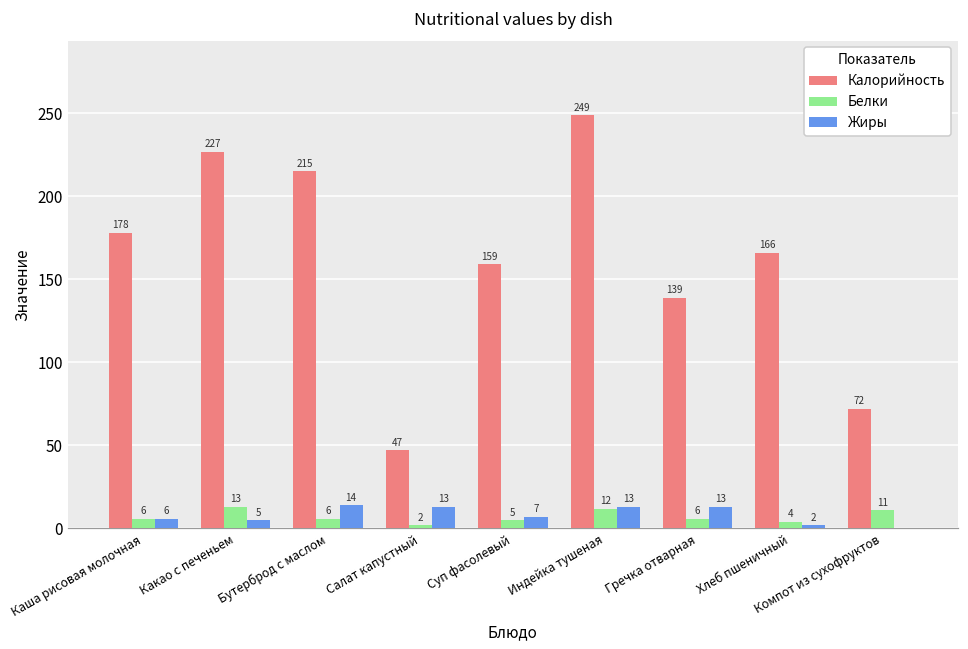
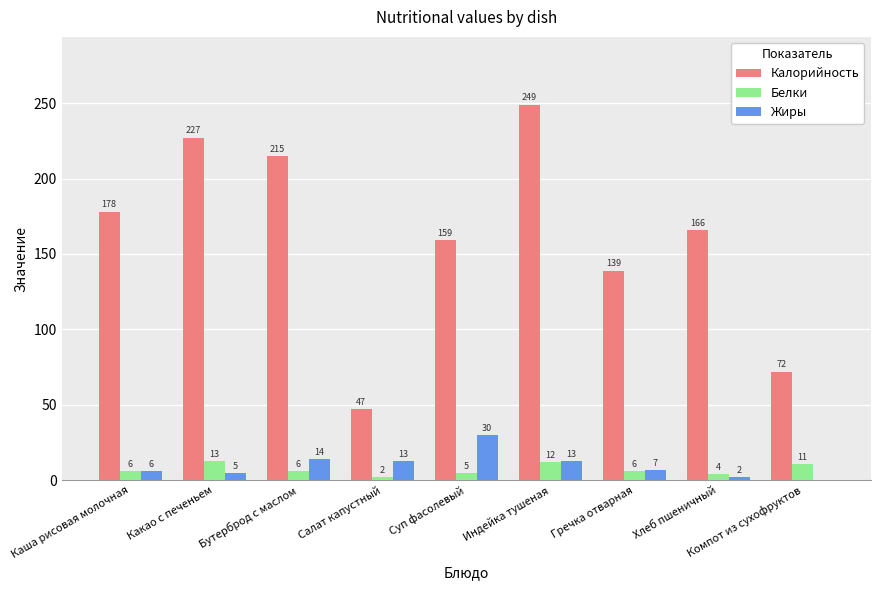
  {
    "Калорийность": {
      "Каша рисовая молочная": 178,
      "Какао с печеньем": 227,
      "Бутерброд с маслом": 215,
      "Салат капустный": 47,
      "Суп фасолевый": 159,
      "Индейка тушеная": 249,
      "Гречка отварная": 139,
      "Хлеб пшеничный": 166,
      "Компот из сухофруктов": 72
    },
    "Белки": {
      "Каша рисовая молочная": 6,
      "Какао с печеньем": 13,
      "Бутерброд с маслом": 6,
      "Салат капустный": 2,
      "Суп фасолевый": 5,
      "Индейка тушеная": 12,
      "Гречка отварная": 6,
      "Хлеб пшеничный": 4,
      "Компот из сухофруктов": 11
    },
    "Жиры": {
      "Каша рисовая молочная": 6,
      "Какао с печеньем": 5,
      "Бутерброд с маслом": 14,
      "Салат капустный": 13,
-     "Суп фасолевый": 7,
+     "Суп фасолевый": 30,
      "Индейка тушеная": 13,
-     "Гречка отварная": 13,
+     "Гречка отварная": 7,
      "Хлеб пшеничный": 2
    }
  }
